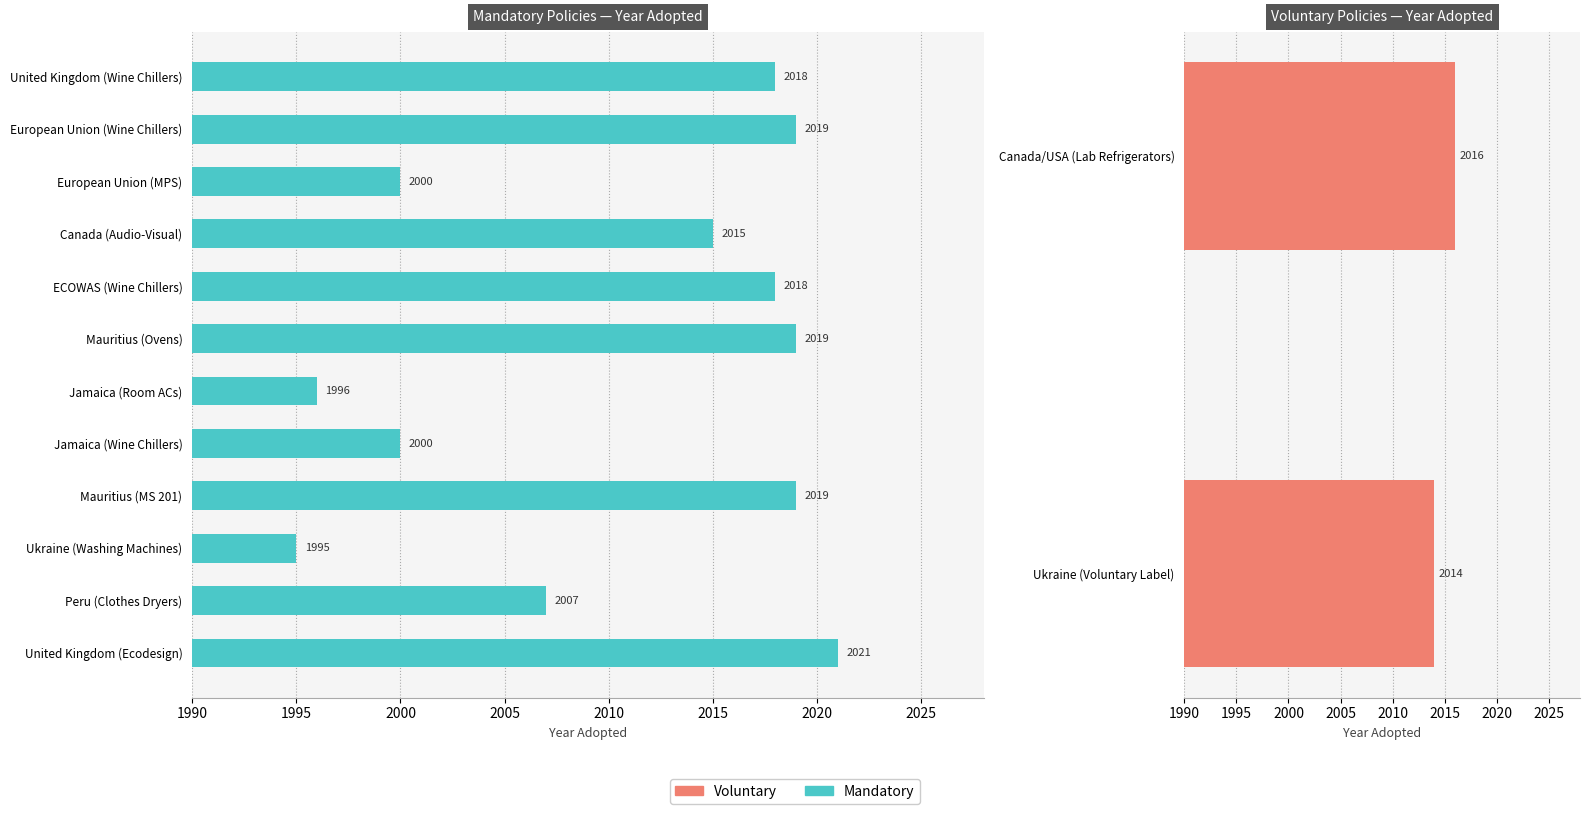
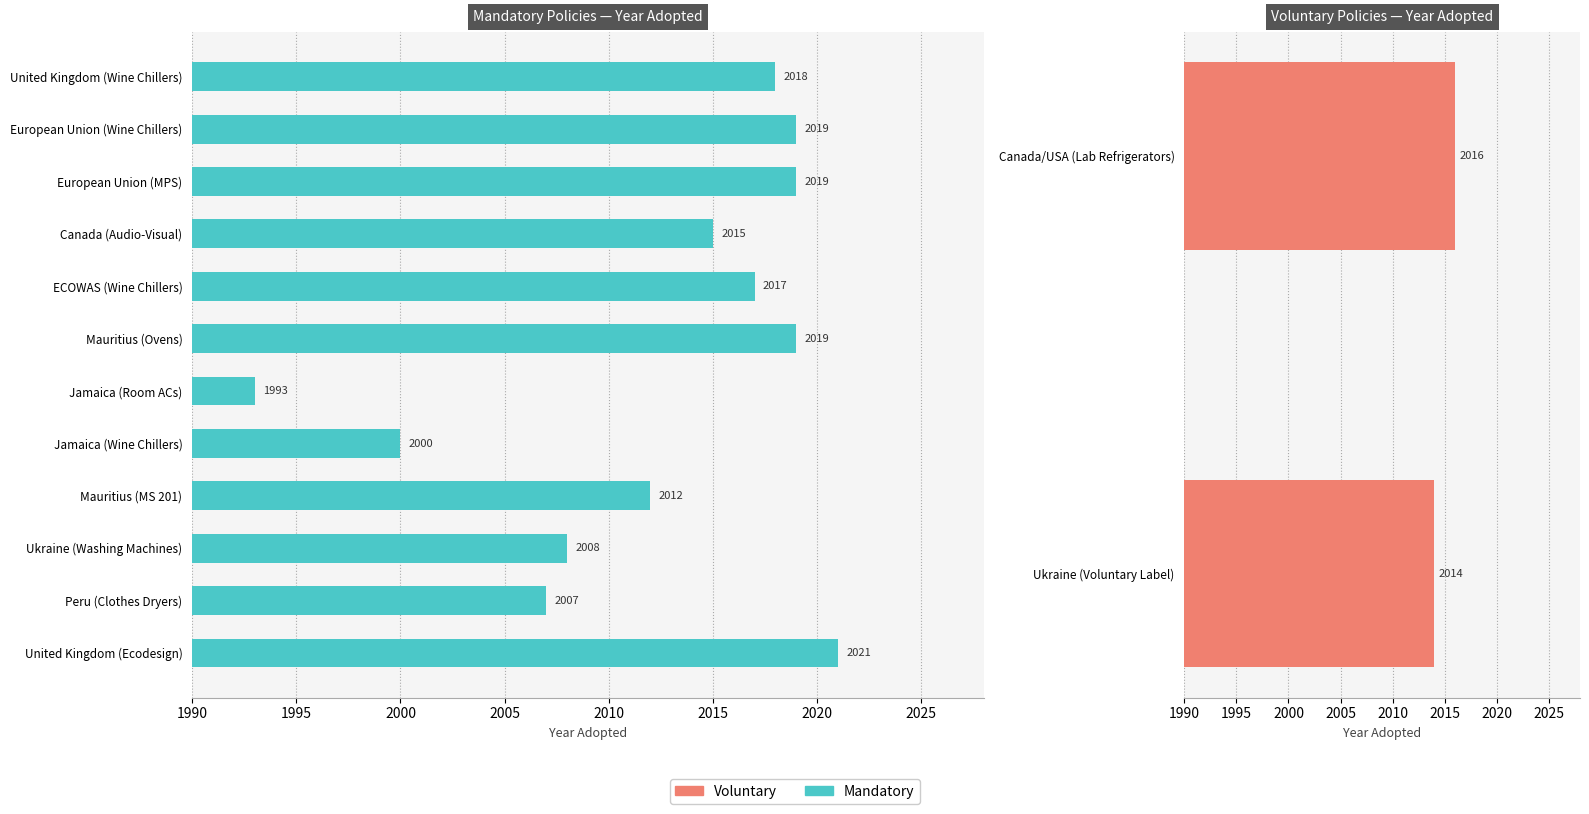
  {
    "Mandatory Policies — Year Adopted": {
      "United Kingdom (Wine Chillers)": 2018,
      "European Union (Wine Chillers)": 2019,
-     "European Union (MPS)": 2000,
+     "European Union (MPS)": 2019,
      "Canada (Audio-Visual)": 2015,
-     "ECOWAS (Wine Chillers)": 2018,
+     "ECOWAS (Wine Chillers)": 2017,
      "Mauritius (Ovens)": 2019,
-     "Jamaica (Room ACs)": 1996,
+     "Jamaica (Room ACs)": 1993,
      "Jamaica (Wine Chillers)": 2000,
-     "Mauritius (MS 201)": 2019,
-     "Ukraine (Washing Machines)": 1995,
+     "Mauritius (MS 201)": 2012,
+     "Ukraine (Washing Machines)": 2008,
      "Peru (Clothes Dryers)": 2007,
      "United Kingdom (Ecodesign)": 2021
    },
    "Voluntary Policies — Year Adopted": {
      "Canada/USA (Lab Refrigerators)": 2016,
      "Ukraine (Voluntary Label)": 2014
    }
  }
